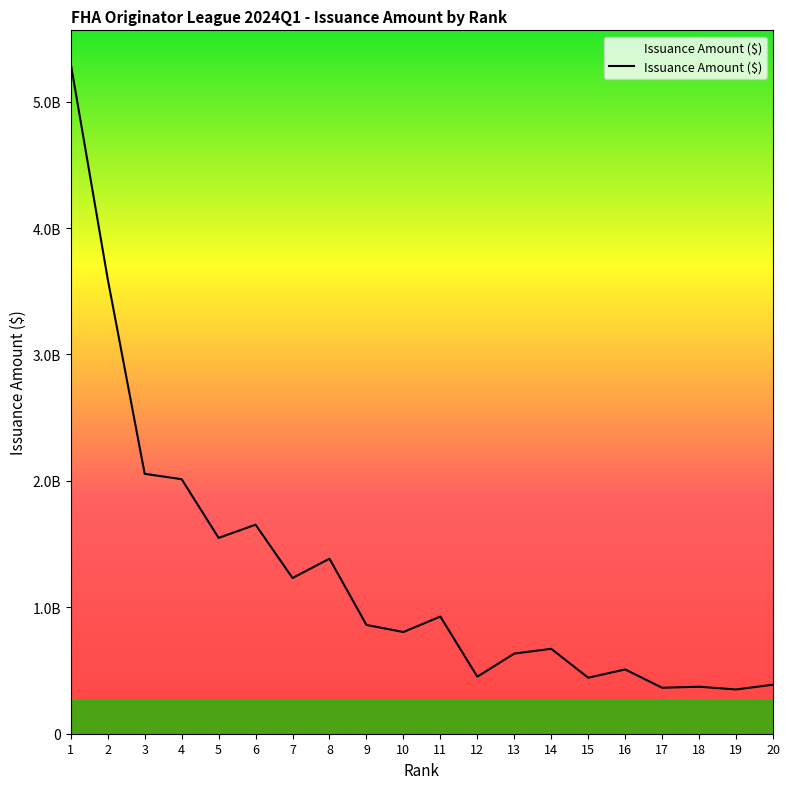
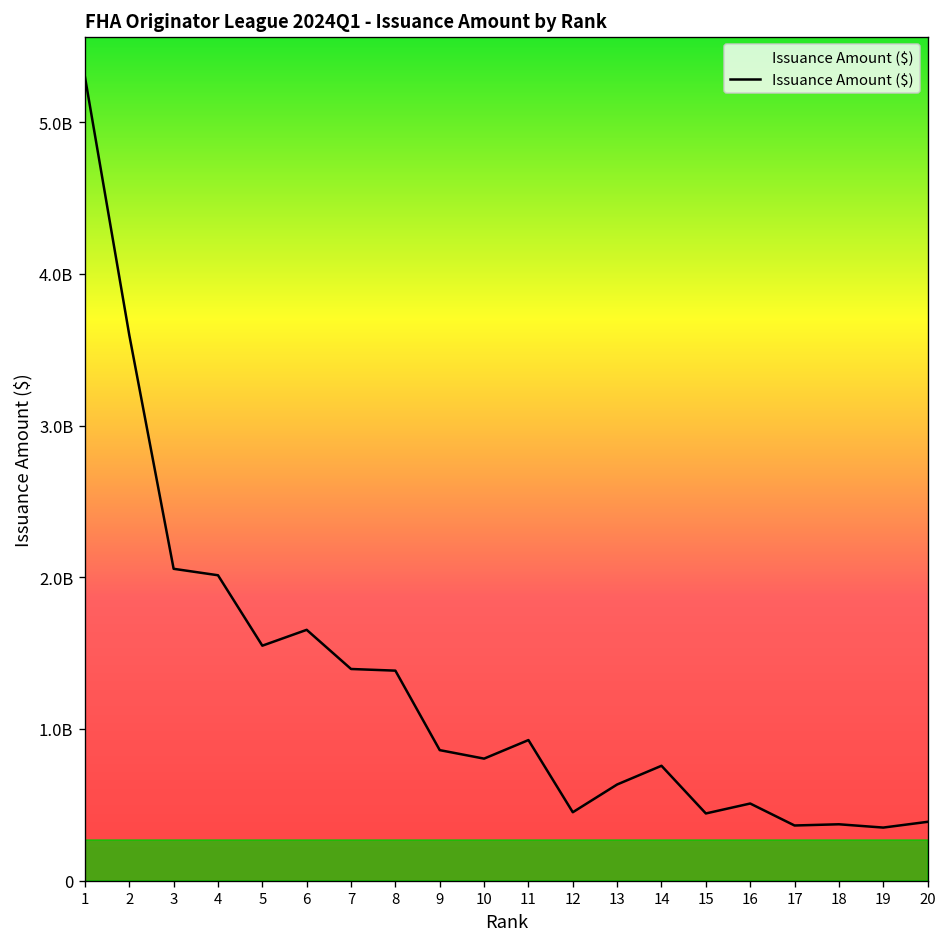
  {
    "1": 5300000000,
    "2": 3600000000,
    "3": 2060000000,
    "4": 2010000000,
    "5": 1550000000,
    "6": 1650000000,
-   "7": 1230000000,
+   "7": 1400000000,
    "8": 1380000000,
    "9": 860000000,
    "10": 800000000,
    "11": 930000000,
    "12": 450000000,
    "13": 630000000,
-   "14": 670000000,
+   "14": 760000000,
    "15": 440000000,
    "16": 510000000,
    "17": 360000000,
    "18": 370000000,
    "19": 350000000,
    "20": 390000000
  }
